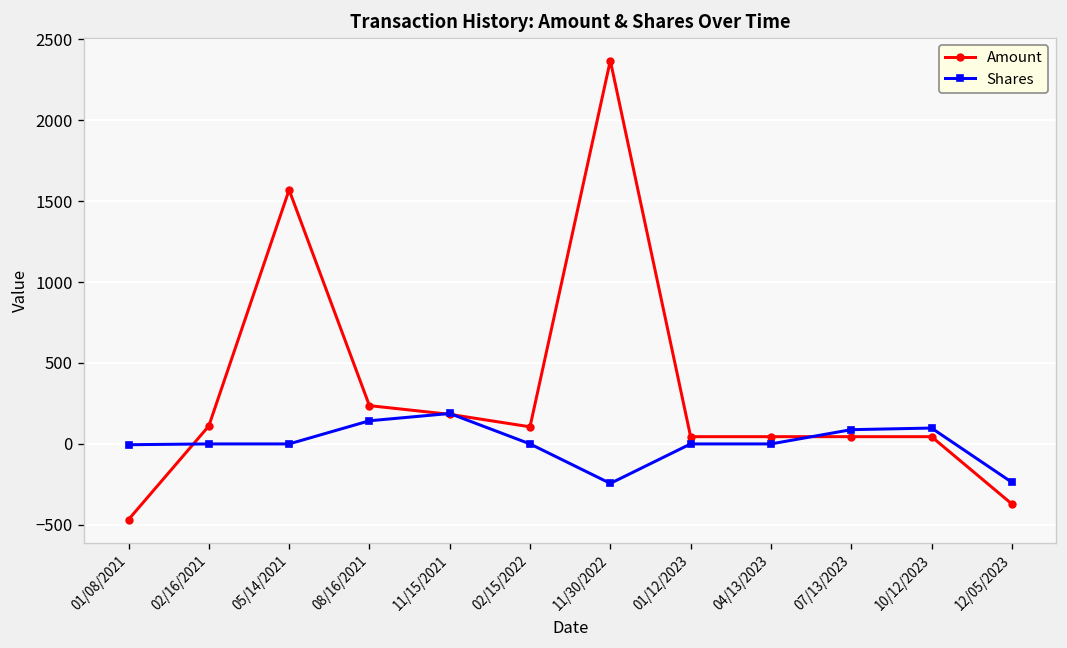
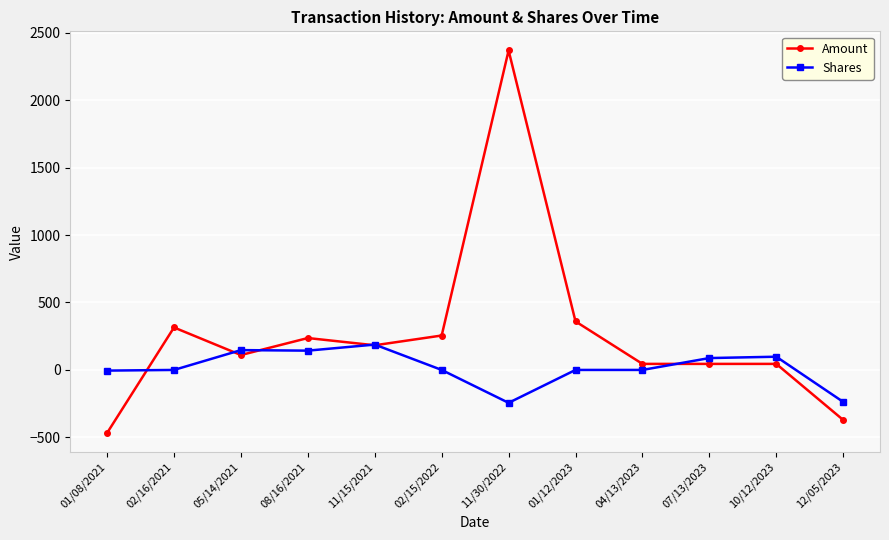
  {
    "Amount": {
      "01/08/2021": -470,
-     "02/16/2021": 110,
-     "05/14/2021": 1570,
+     "02/16/2021": 310,
+     "05/14/2021": 110,
      "08/16/2021": 240,
-     "02/15/2022": 110,
+     "02/15/2022": 260,
      "11/30/2022": 2370,
-     "01/12/2023": 40,
+     "01/12/2023": 360,
      "04/13/2023": 40,
      "07/13/2023": 40,
      "10/12/2023": 40,
      "12/05/2023": -370
    },
    "Shares": {
      "01/08/2021": -10,
      "02/16/2021": 0,
-     "05/14/2021": 0,
+     "05/14/2021": 150,
      "08/16/2021": 140,
      "02/15/2022": 0,
      "11/30/2022": -240,
      "01/12/2023": 0,
      "04/13/2023": 0,
      "07/13/2023": 90,
      "10/12/2023": 100,
      "12/05/2023": -240
    }
  }
